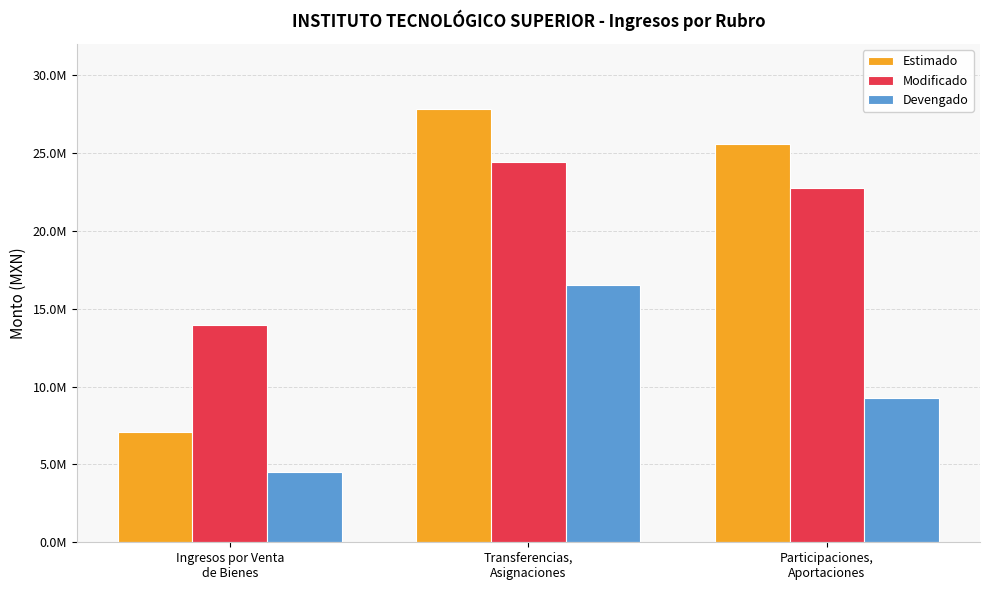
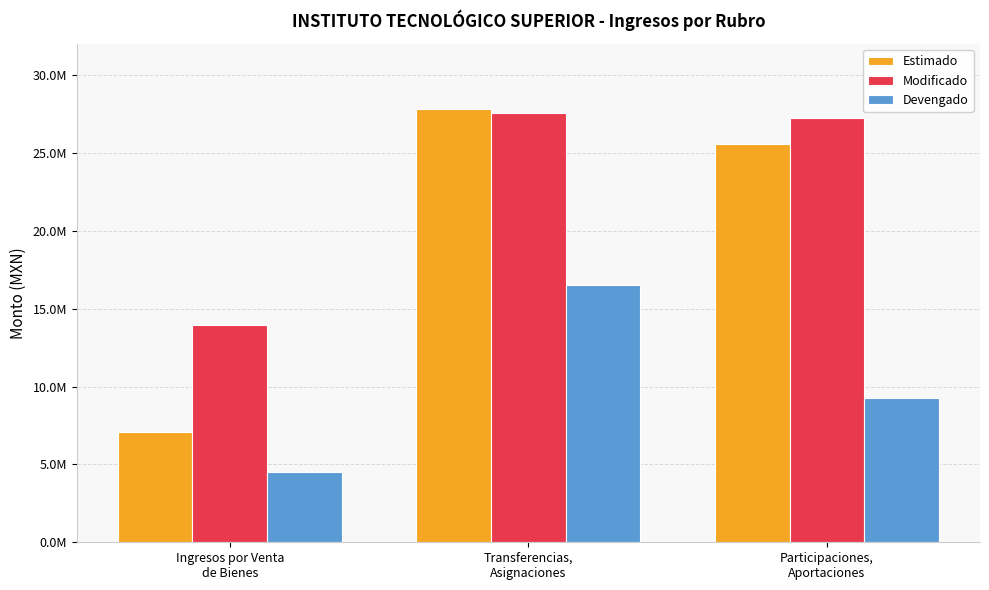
  {
    "Estimado": {
      "Ingresos por Venta de Bienes": 7100000,
      "Transferencias, Asignaciones": 27800000,
      "Participaciones, Aportaciones": 25600000
    },
    "Modificado": {
      "Ingresos por Venta de Bienes": 13900000,
-     "Transferencias, Asignaciones": 24500000,
-     "Participaciones, Aportaciones": 22800000
+     "Transferencias, Asignaciones": 27500000,
+     "Participaciones, Aportaciones": 27200000
    },
    "Devengado": {
      "Ingresos por Venta de Bienes": 4500000,
      "Transferencias, Asignaciones": 16500000,
      "Participaciones, Aportaciones": 9300000
    }
  }
